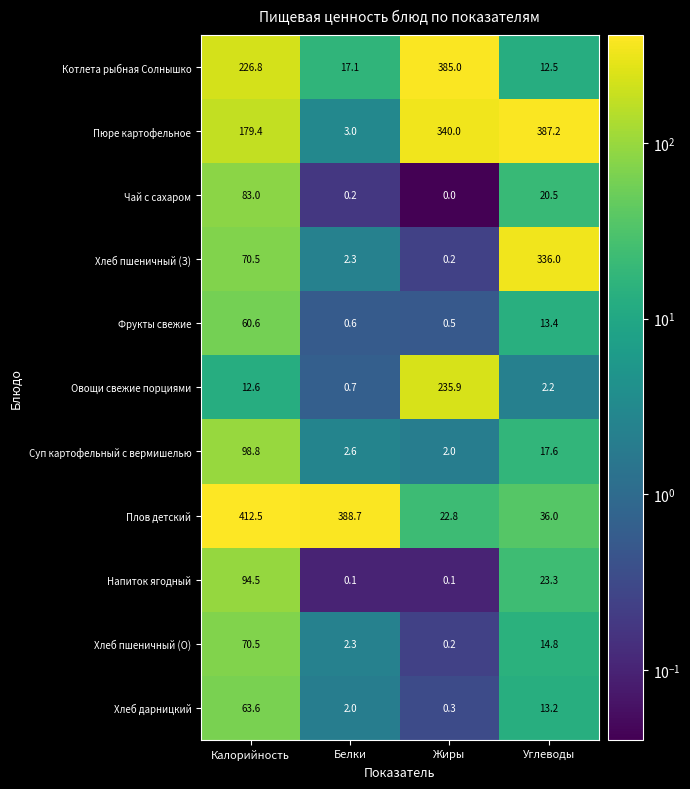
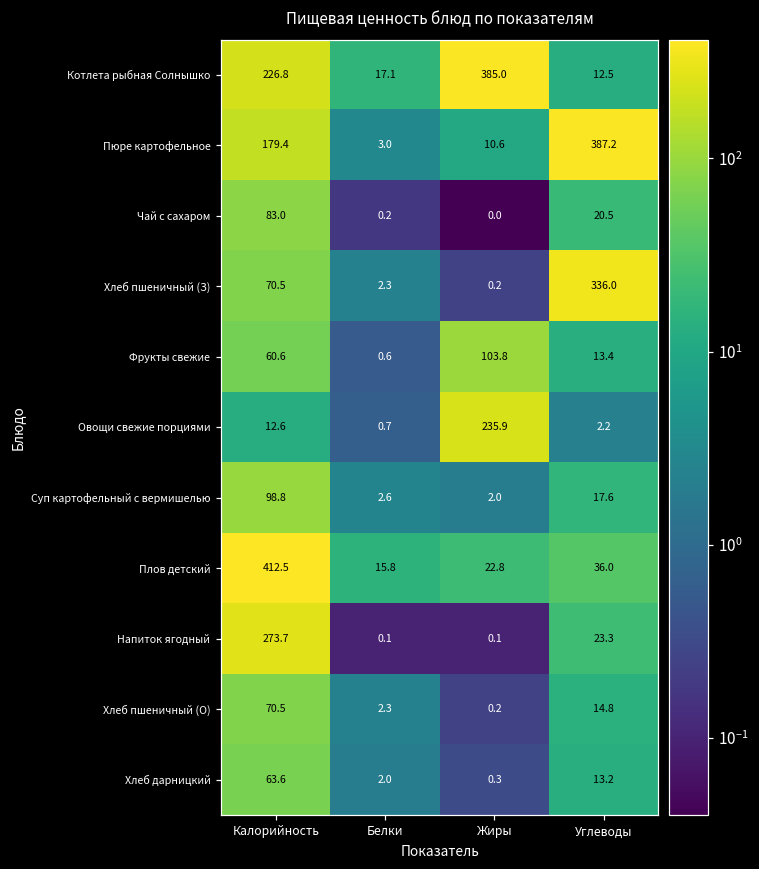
  {
    "Котлета рыбная Солнышко": {
      "Калорийность": 226.8,
      "Белки": 17.1,
      "Жиры": 385.0,
      "Углеводы": 12.5
    },
    "Пюре картофельное": {
      "Калорийность": 179.4,
      "Белки": 3.0,
-     "Жиры": 340.0,
+     "Жиры": 10.6,
      "Углеводы": 387.2
    },
    "Чай с сахаром": {
      "Калорийность": 83.0,
      "Белки": 0.2,
      "Жиры": 0.0,
      "Углеводы": 20.5
    },
    "Хлеб пшеничный (З)": {
      "Калорийность": 70.5,
      "Белки": 2.3,
      "Жиры": 0.2,
      "Углеводы": 336.0
    },
    "Фрукты свежие": {
      "Калорийность": 60.6,
      "Белки": 0.6,
-     "Жиры": 0.5,
+     "Жиры": 103.8,
      "Углеводы": 13.4
    },
    "Овощи свежие порциями": {
      "Калорийность": 12.6,
      "Белки": 0.7,
      "Жиры": 235.9,
      "Углеводы": 2.2
    },
    "Суп картофельный с вермишелью": {
      "Калорийность": 98.8,
      "Белки": 2.6,
      "Жиры": 2.0,
      "Углеводы": 17.6
    },
    "Плов детский": {
      "Калорийность": 412.5,
-     "Белки": 388.7,
+     "Белки": 15.8,
      "Жиры": 22.8,
      "Углеводы": 36.0
    },
    "Напиток ягодный": {
-     "Калорийность": 94.5,
+     "Калорийность": 273.7,
      "Белки": 0.1,
      "Жиры": 0.1,
      "Углеводы": 23.3
    },
    "Хлеб пшеничный (О)": {
      "Калорийность": 70.5,
      "Белки": 2.3,
      "Жиры": 0.2,
      "Углеводы": 14.8
    },
    "Хлеб дарницкий": {
      "Калорийность": 63.6,
      "Белки": 2.0,
      "Жиры": 0.3,
      "Углеводы": 13.2
    }
  }
